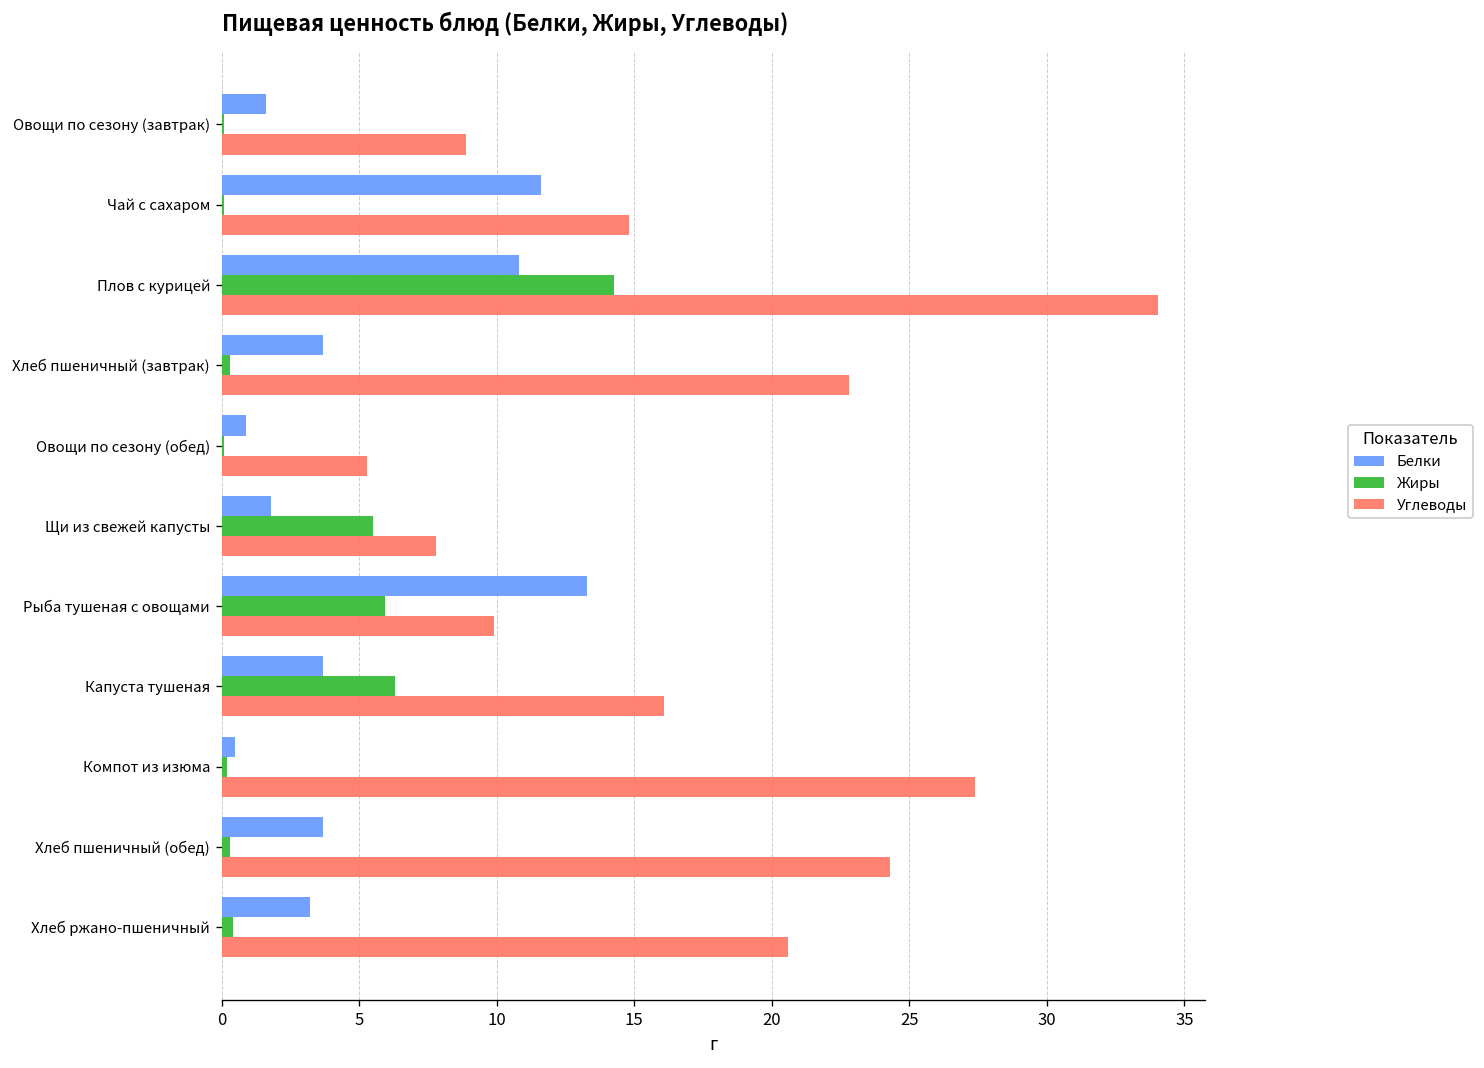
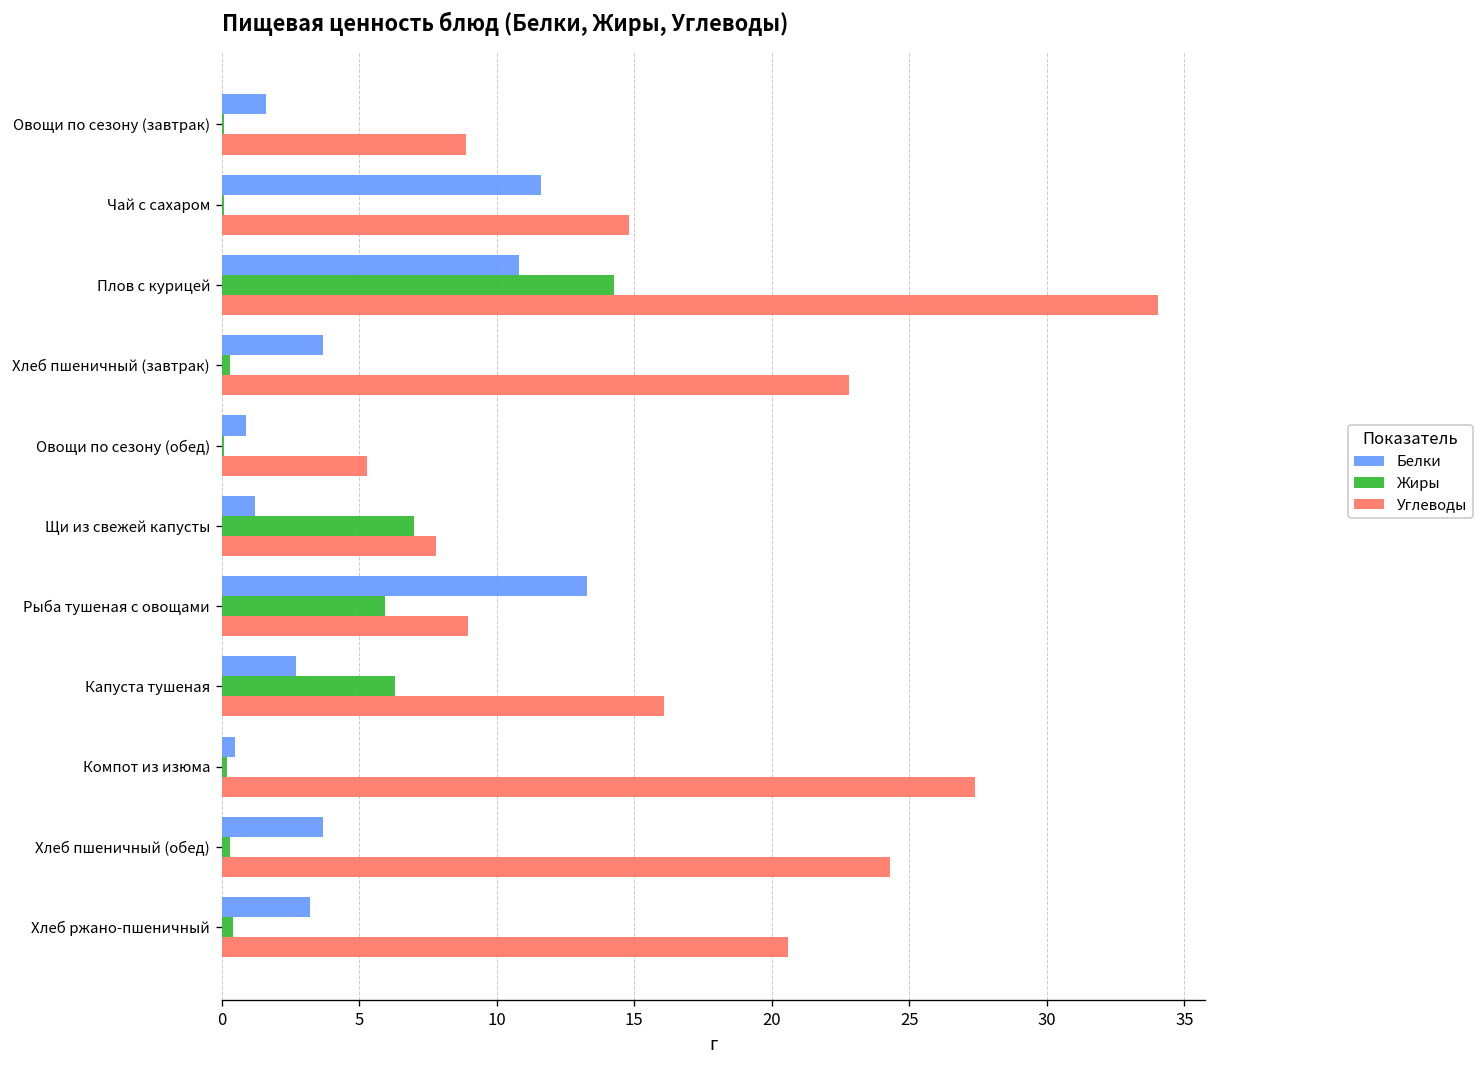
  {
    "Белки": {
      "Овощи по сезону (завтрак)": 1.6,
      "Чай с сахаром": 11.6,
      "Плов с курицей": 10.8,
      "Хлеб пшеничный (завтрак)": 3.7,
      "Овощи по сезону (обед)": 0.9,
-     "Щи из свежей капусты": 1.8,
+     "Щи из свежей капусты": 1.2,
      "Рыба тушеная с овощами": 13.3,
-     "Капуста тушеная": 3.7,
+     "Капуста тушеная": 2.7,
      "Компот из изюма": 0.5,
      "Хлеб пшеничный (обед)": 3.7,
      "Хлеб ржано-пшеничный": 3.2
    },
    "Жиры": {
      "Плов с курицей": 14.3,
      "Хлеб пшеничный (завтрак)": 0.3,
-     "Щи из свежей капусты": 5.5,
+     "Щи из свежей капусты": 7.0,
      "Рыба тушеная с овощами": 5.9,
      "Капуста тушеная": 6.3,
      "Компот из изюма": 0.2,
      "Хлеб пшеничный (обед)": 0.3,
      "Хлеб ржано-пшеничный": 0.4
    },
    "Углеводы": {
      "Овощи по сезону (завтрак)": 8.9,
      "Чай с сахаром": 14.8,
      "Плов с курицей": 34.1,
      "Хлеб пшеничный (завтрак)": 22.8,
      "Овощи по сезону (обед)": 5.3,
      "Щи из свежей капусты": 7.8,
-     "Рыба тушеная с овощами": 9.9,
+     "Рыба тушеная с овощами": 8.9,
      "Капуста тушеная": 16.1,
      "Компот из изюма": 27.4,
      "Хлеб пшеничный (обед)": 24.3,
      "Хлеб ржано-пшеничный": 20.6
    }
  }
